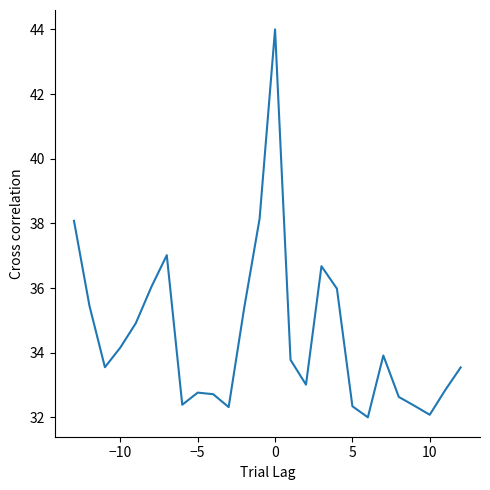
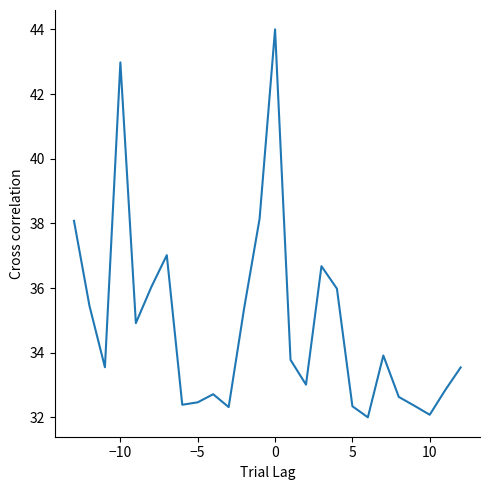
  {
-   "−10": 34.2,
-   "−5": 32.8,
+   "−10": 43.0,
+   "−5": 32.5,
    "0": 44.0,
    "5": 32.3,
    "10": 32.1
  }
